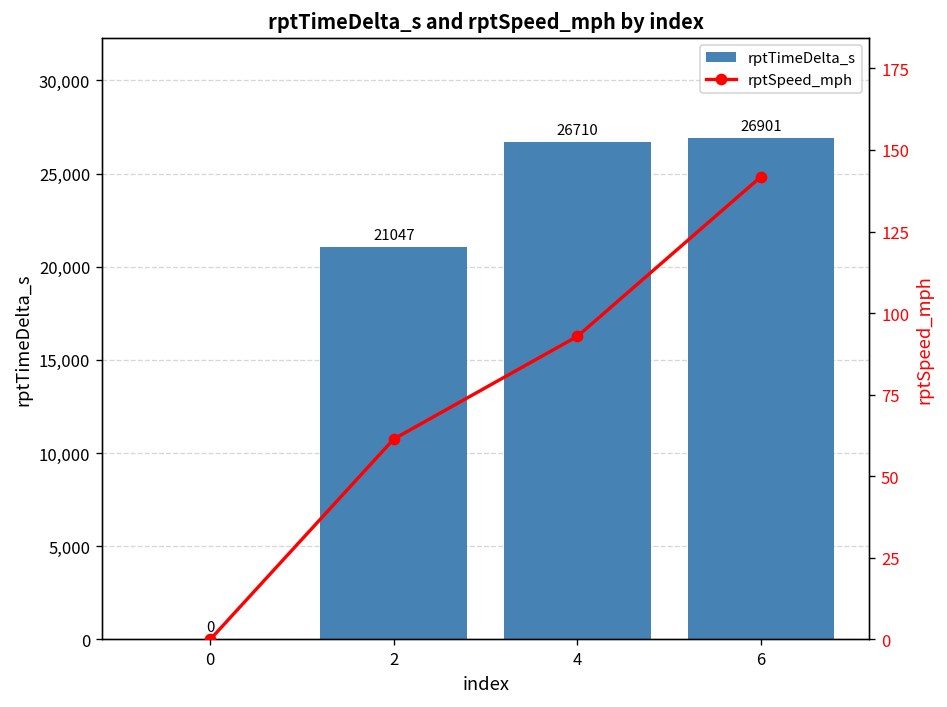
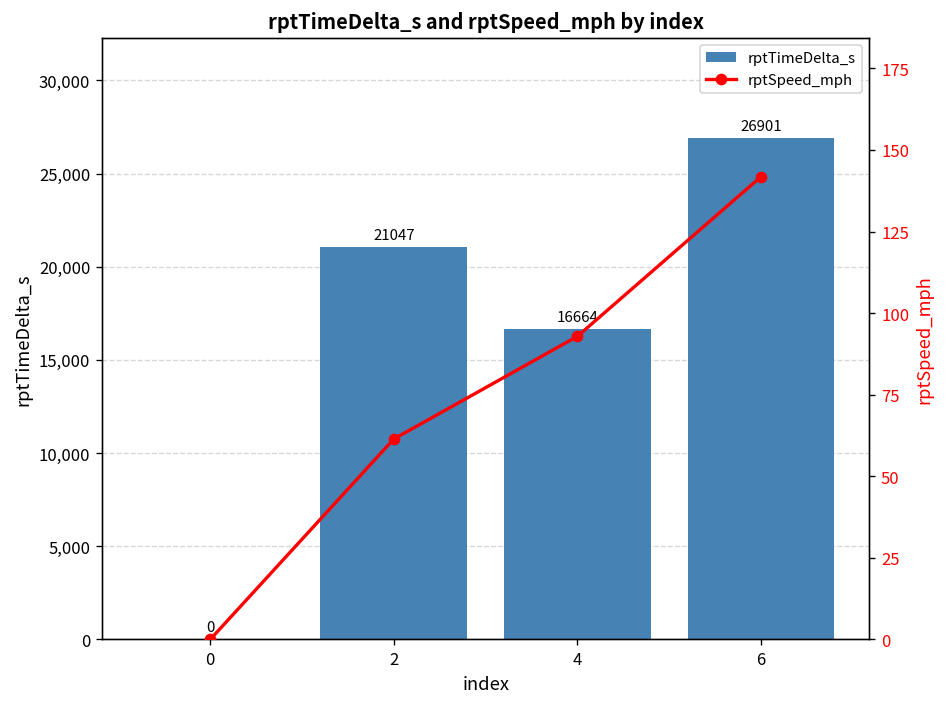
  {
    "rptTimeDelta_s": {
      "0": 0,
      "2": 21047,
-     "4": 26710,
+     "4": 16664,
      "6": 26901
    },
    "rptSpeed_mph": {
      "0": 0
    }
  }
